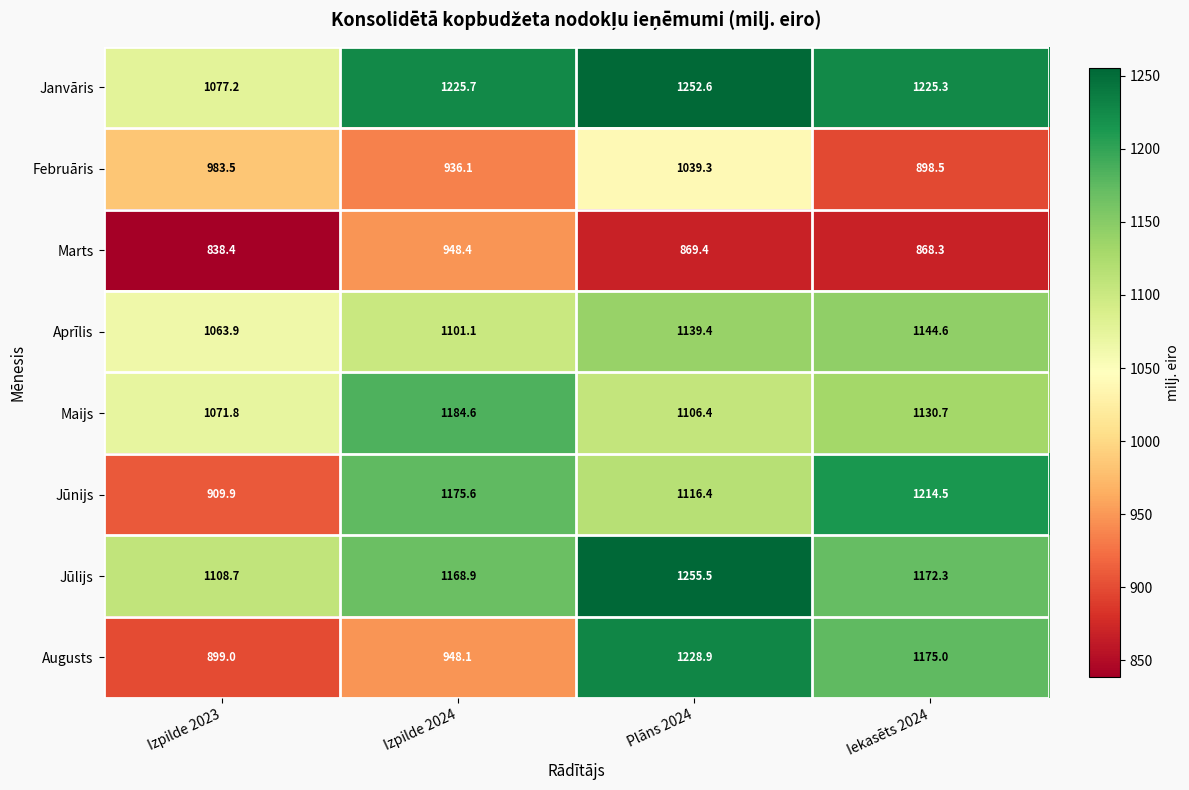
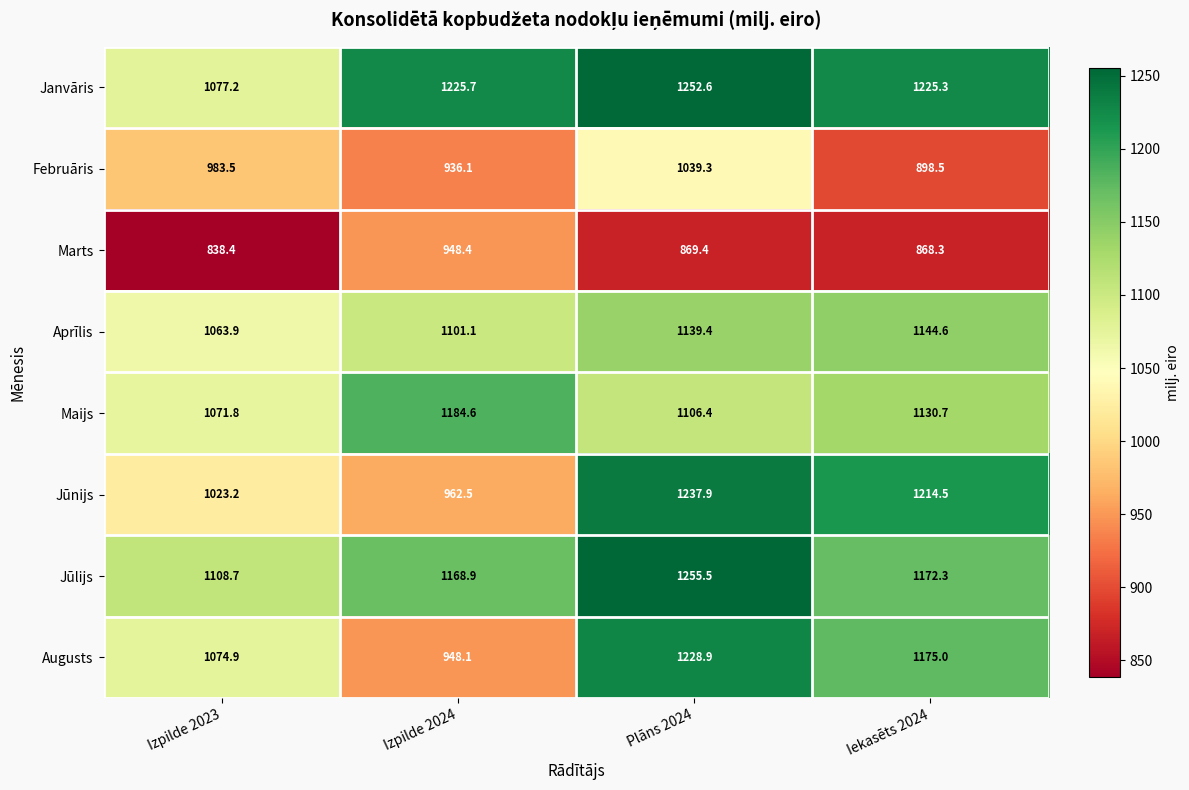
  {
    "Janvāris": {
      "Izpilde 2023": 1077.2,
      "Izpilde 2024": 1225.7,
      "Plāns 2024": 1252.6,
      "Iekasēts 2024": 1225.3
    },
    "Februāris": {
      "Izpilde 2023": 983.5,
      "Izpilde 2024": 936.1,
      "Plāns 2024": 1039.3,
      "Iekasēts 2024": 898.5
    },
    "Marts": {
      "Izpilde 2023": 838.4,
      "Izpilde 2024": 948.4,
      "Plāns 2024": 869.4,
      "Iekasēts 2024": 868.3
    },
    "Aprīlis": {
      "Izpilde 2023": 1063.9,
      "Izpilde 2024": 1101.1,
      "Plāns 2024": 1139.4,
      "Iekasēts 2024": 1144.6
    },
    "Maijs": {
      "Izpilde 2023": 1071.8,
      "Izpilde 2024": 1184.6,
      "Plāns 2024": 1106.4,
      "Iekasēts 2024": 1130.7
    },
    "Jūnijs": {
-     "Izpilde 2023": 909.9,
-     "Izpilde 2024": 1175.6,
-     "Plāns 2024": 1116.4,
+     "Izpilde 2023": 1023.2,
+     "Izpilde 2024": 962.5,
+     "Plāns 2024": 1237.9,
      "Iekasēts 2024": 1214.5
    },
    "Jūlijs": {
      "Izpilde 2023": 1108.7,
      "Izpilde 2024": 1168.9,
      "Plāns 2024": 1255.5,
      "Iekasēts 2024": 1172.3
    },
    "Augusts": {
-     "Izpilde 2023": 899.0,
+     "Izpilde 2023": 1074.9,
      "Izpilde 2024": 948.1,
      "Plāns 2024": 1228.9,
      "Iekasēts 2024": 1175.0
    }
  }
